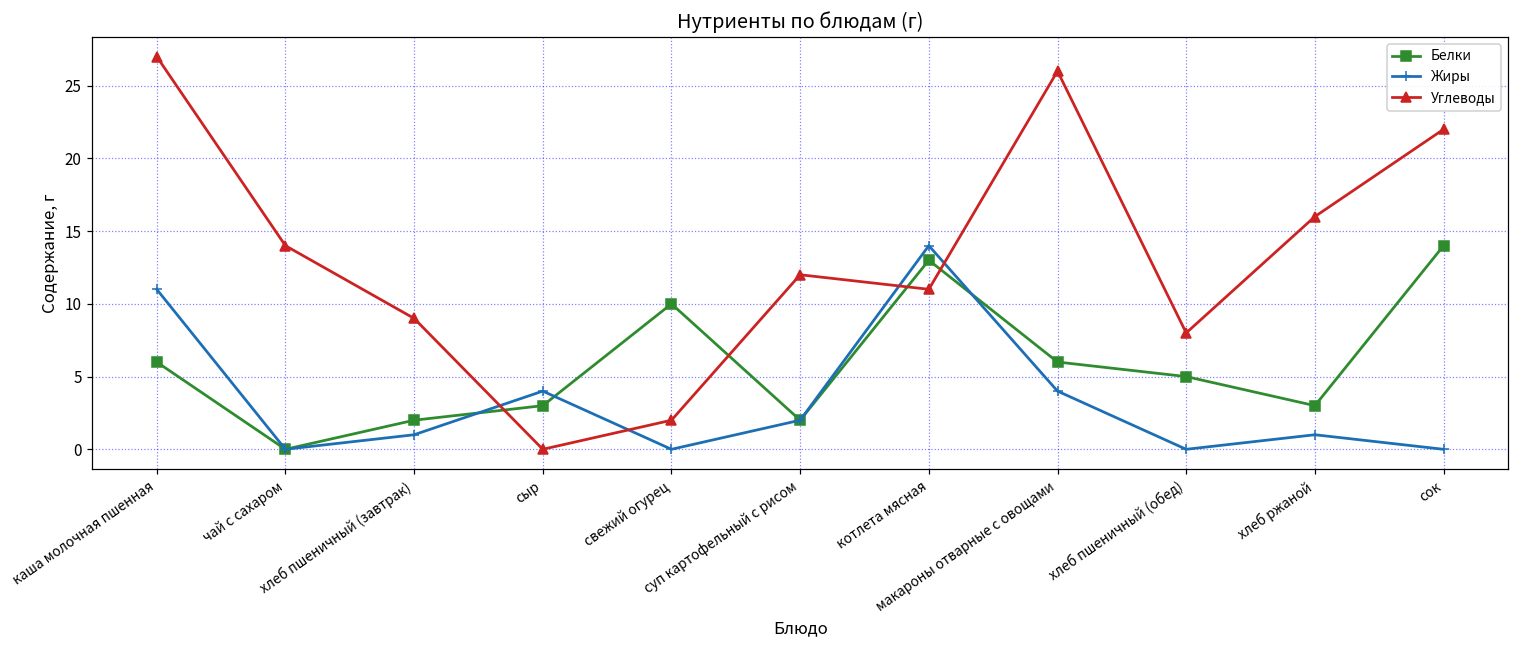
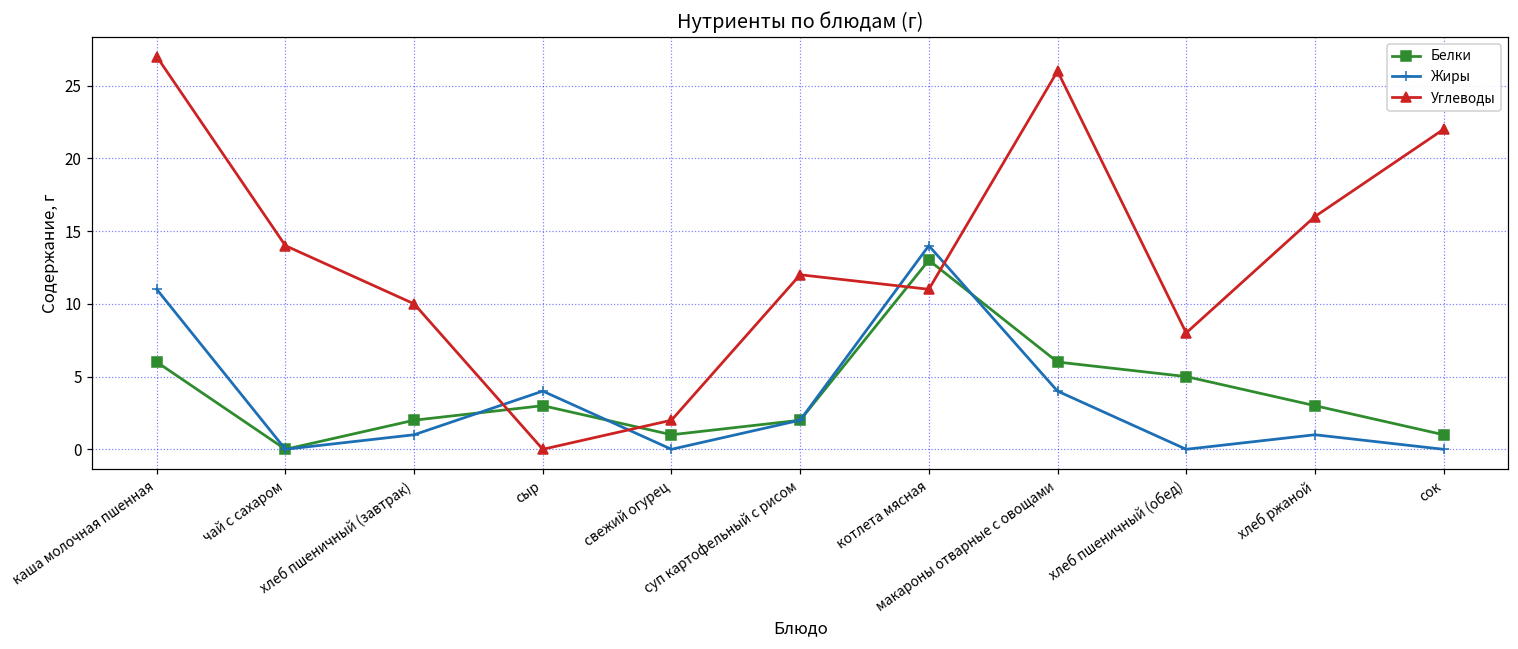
  {
    "Белки": {
      "каша молочная пшенная": 6,
      "хлеб пшеничный (завтрак)": 2,
      "сыр": 3,
-     "свежий огурец": 10,
+     "свежий огурец": 1,
      "котлета мясная": 13,
      "макароны отварные с овощами": 6,
      "хлеб пшеничный (обед)": 5,
      "хлеб ржаной": 3,
-     "сок": 14
+     "сок": 1
    },
    "Жиры": {
      "каша молочная пшенная": 11,
      "хлеб пшеничный (завтрак)": 1,
      "сыр": 4,
      "свежий огурец": 0,
      "котлета мясная": 14,
      "макароны отварные с овощами": 4,
      "хлеб пшеничный (обед)": 0,
      "хлеб ржаной": 1,
      "сок": 0
    },
    "Углеводы": {
      "каша молочная пшенная": 27,
      "чай с сахаром": 14,
-     "хлеб пшеничный (завтрак)": 9,
+     "хлеб пшеничный (завтрак)": 10,
      "сыр": 0,
      "свежий огурец": 2,
      "суп картофельный с рисом": 12,
      "котлета мясная": 11,
      "макароны отварные с овощами": 26,
      "хлеб пшеничный (обед)": 8,
      "хлеб ржаной": 16,
      "сок": 22
    }
  }
